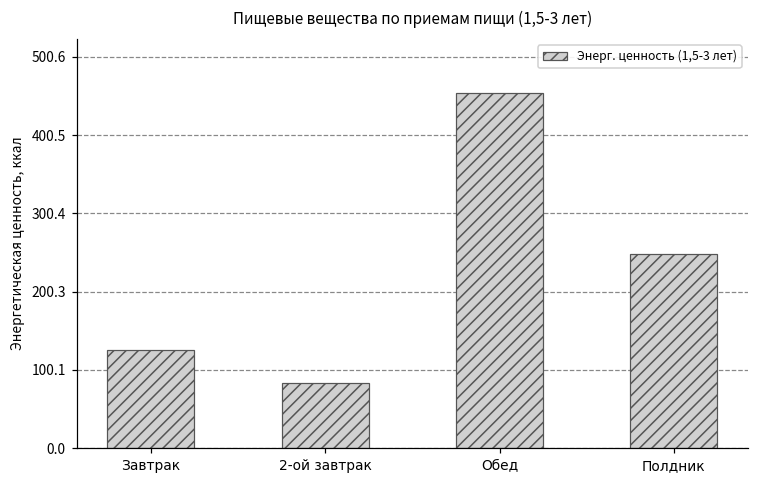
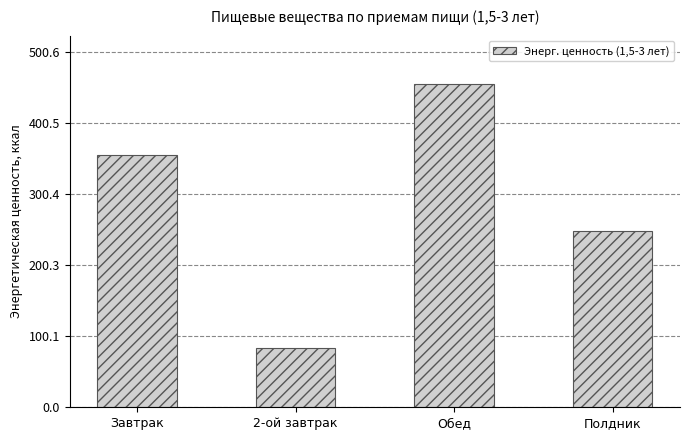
  {
-   "Завтрак": 130,
+   "Завтрак": 350,
    "2-ой завтрак": 80,
    "Обед": 460,
    "Полдник": 250
  }
